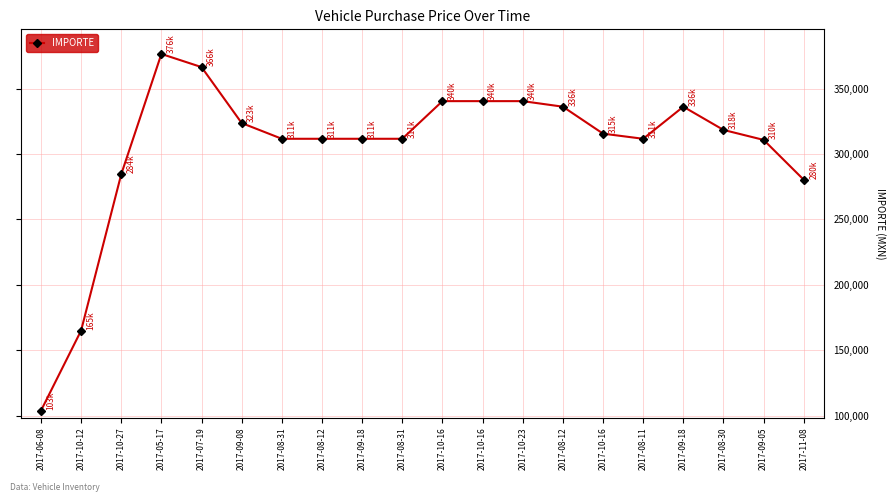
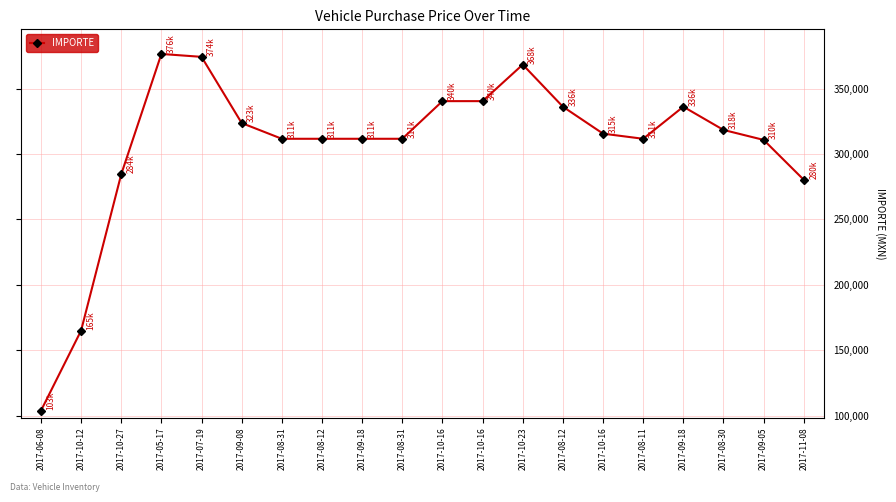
  {
    "2017-10-12": "165k",
    "2017-10-27": "284k",
    "2017-05-17": "376k",
-   "2017-07-19": "366k",
-   "2017-10-23": "340k",
+   "2017-07-19": "374k",
+   "2017-10-23": "368k",
    "2017-08-30": "318k",
    "2017-11-08": "280k"
  }
